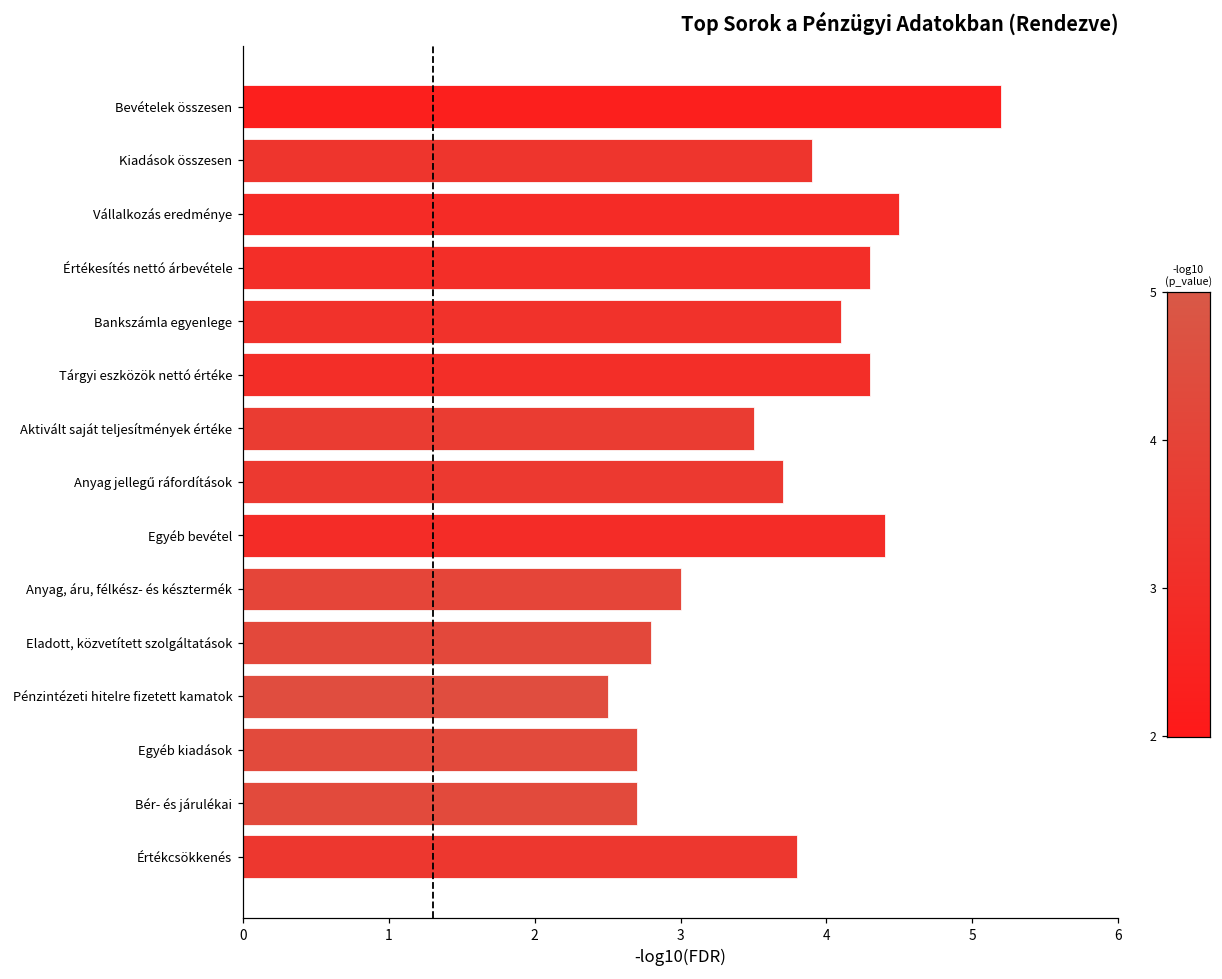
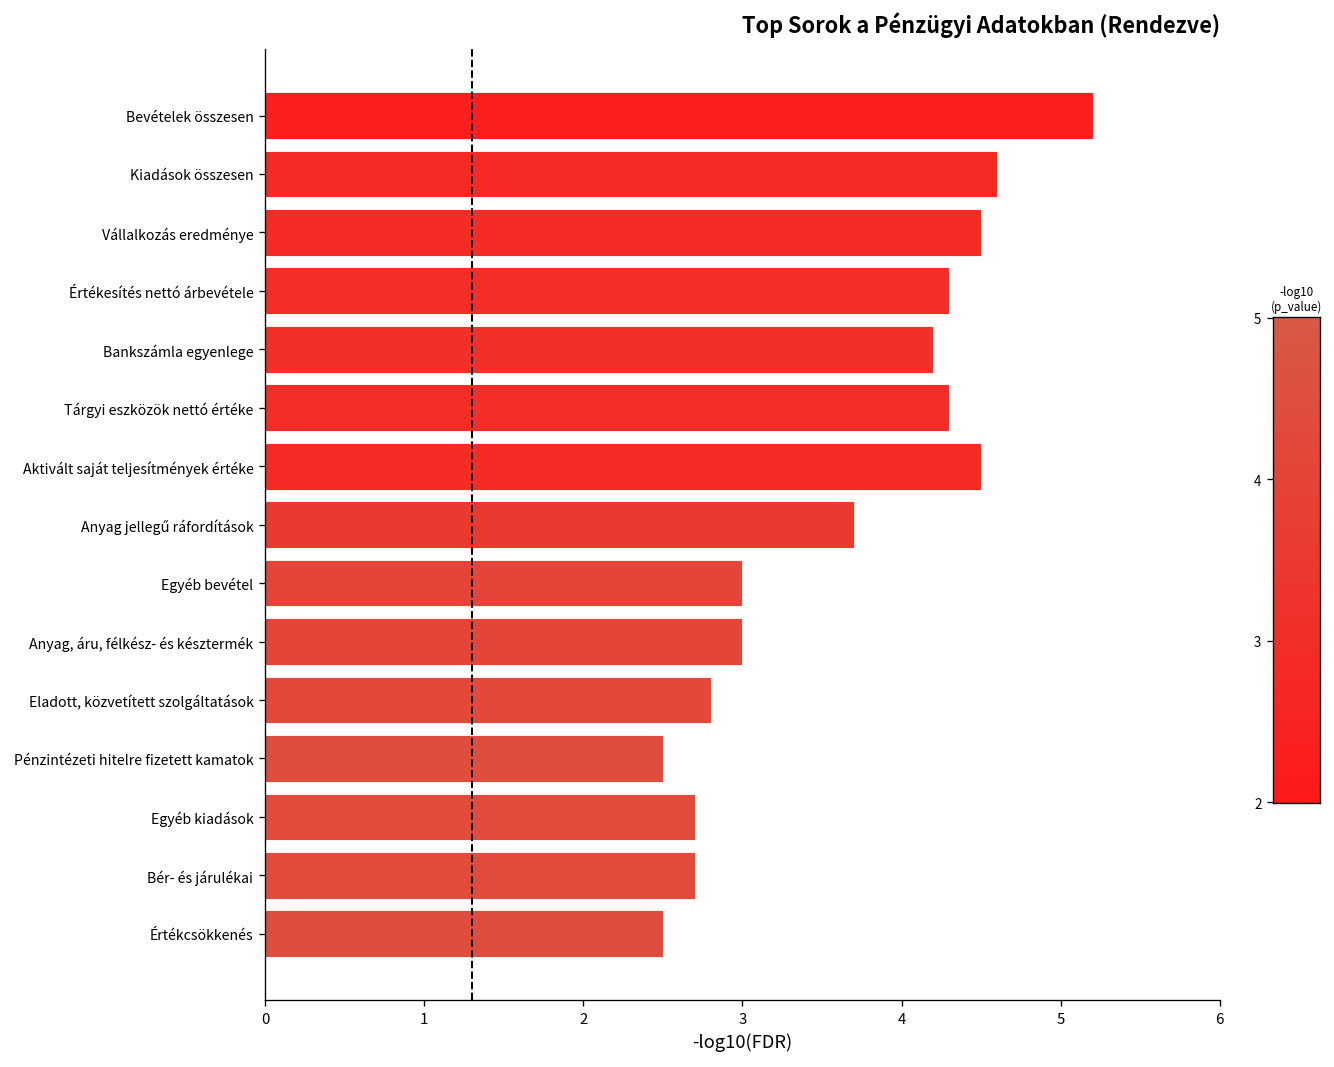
  {
    "Bevételek összesen": 5.2,
-   "Kiadások összesen": 3.9,
+   "Kiadások összesen": 4.6,
    "Vállalkozás eredménye": 4.5,
    "Értékesítés nettó árbevétele": 4.3,
-   "Bankszámla egyenlege": 4.1,
+   "Bankszámla egyenlege": 4.2,
    "Tárgyi eszközök nettó értéke": 4.3,
-   "Aktivált saját teljesítmények értéke": 3.5,
+   "Aktivált saját teljesítmények értéke": 4.5,
    "Anyag jellegű ráfordítások": 3.7,
-   "Egyéb bevétel": 4.4,
+   "Egyéb bevétel": 3.0,
    "Anyag, áru, félkész- és késztermék": 3.0,
    "Eladott, közvetített szolgáltatások": 2.8,
    "Pénzintézeti hitelre fizetett kamatok": 2.5,
    "Egyéb kiadások": 2.7,
    "Bér- és járulékai": 2.7,
-   "Értékcsökkenés": 3.8
+   "Értékcsökkenés": 2.5
  }
